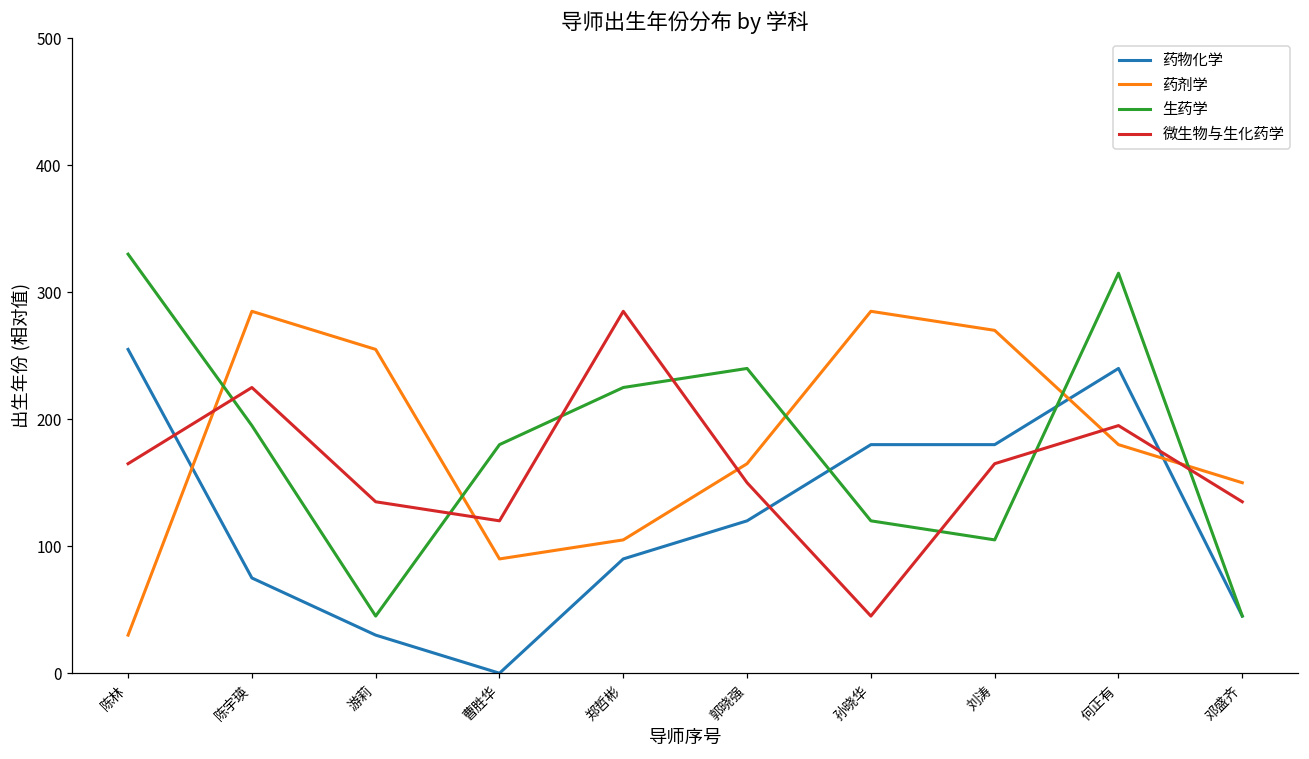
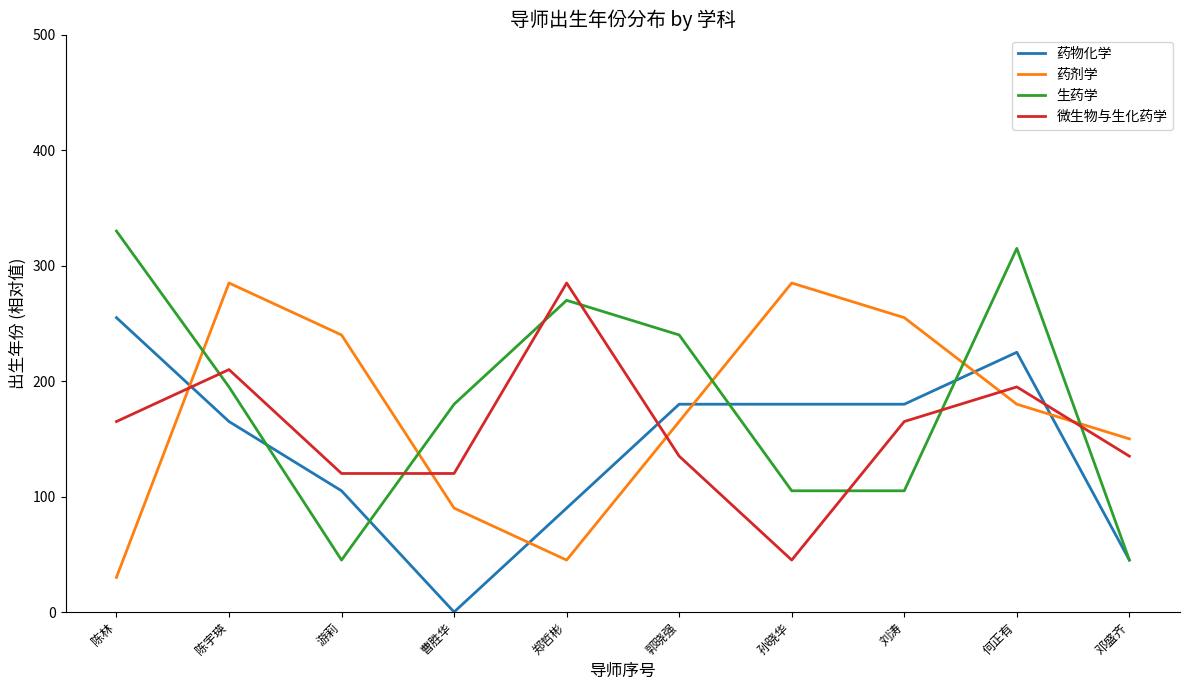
  {
    "药物化学": {
      "陈林": 255,
-     "陈宇瑛": 75,
-     "游莉": 30,
+     "陈宇瑛": 165,
+     "游莉": 105,
      "曹胜华": 0,
      "郑哲彬": 90,
-     "郭晓强": 120,
+     "郭晓强": 180,
      "孙晓华": 180,
      "刘涛": 180,
-     "何正有": 240
+     "何正有": 225
    },
    "药剂学": {
      "陈林": 30,
      "陈宇瑛": 285,
-     "游莉": 255,
+     "游莉": 240,
      "曹胜华": 90,
-     "郑哲彬": 105,
+     "郑哲彬": 45,
      "郭晓强": 165,
      "孙晓华": 285,
-     "刘涛": 270,
+     "刘涛": 255,
      "何正有": 180,
      "邓盛齐": 150
    },
    "生药学": {
      "陈林": 330,
      "陈宇瑛": 195,
      "游莉": 45,
      "曹胜华": 180,
-     "郑哲彬": 225,
+     "郑哲彬": 270,
      "郭晓强": 240,
-     "孙晓华": 120,
+     "孙晓华": 105,
      "刘涛": 105,
      "何正有": 315
    },
    "微生物与生化药学": {
      "陈林": 165,
-     "陈宇瑛": 225,
-     "游莉": 135,
+     "陈宇瑛": 210,
+     "游莉": 120,
      "曹胜华": 120,
      "郑哲彬": 285,
-     "郭晓强": 150,
+     "郭晓强": 135,
      "孙晓华": 45,
      "刘涛": 165,
      "何正有": 195,
      "邓盛齐": 135
    }
  }
